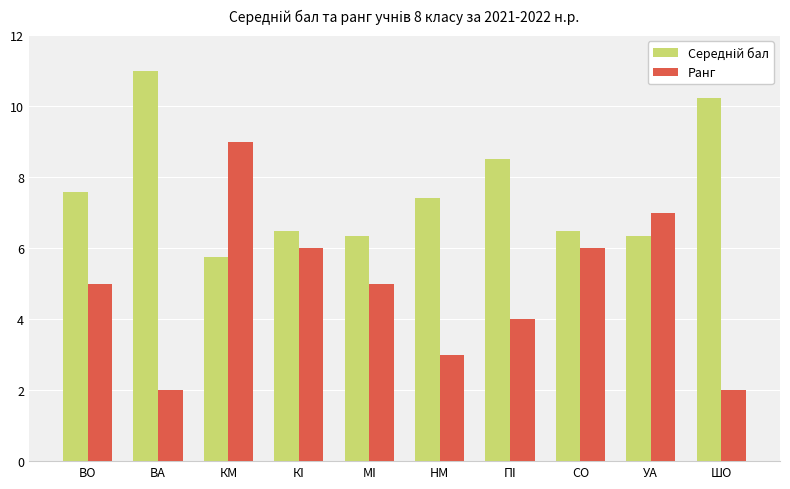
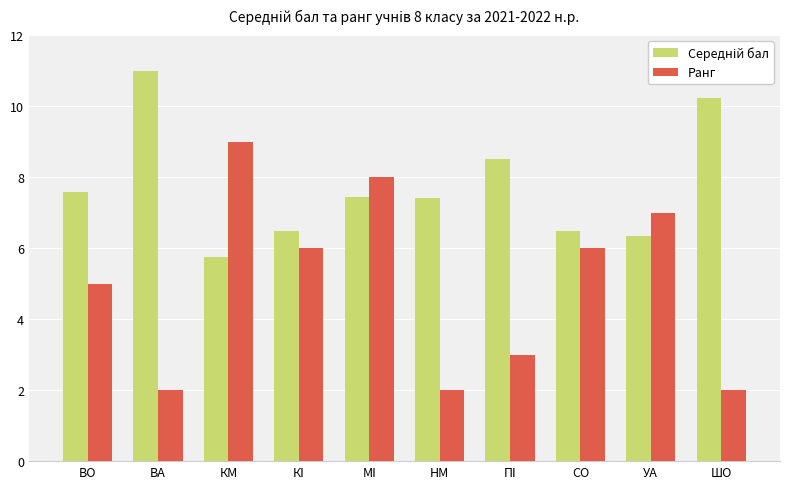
  {
    "Середній бал": {
      "ВО": 7.6,
      "ВА": 11.0,
      "КМ": 5.7,
      "КІ": 6.5,
-     "МІ": 6.4,
+     "МІ": 7.4,
      "НМ": 7.4,
      "ПІ": 8.5,
      "СО": 6.5,
      "УА": 6.4,
      "ШО": 10.2
    },
    "Ранг": {
      "ВО": 5,
      "ВА": 2,
      "КМ": 9,
      "КІ": 6,
-     "МІ": 5,
-     "НМ": 3,
-     "ПІ": 4,
+     "МІ": 8,
+     "НМ": 2,
+     "ПІ": 3,
      "СО": 6,
      "УА": 7,
      "ШО": 2
    }
  }
